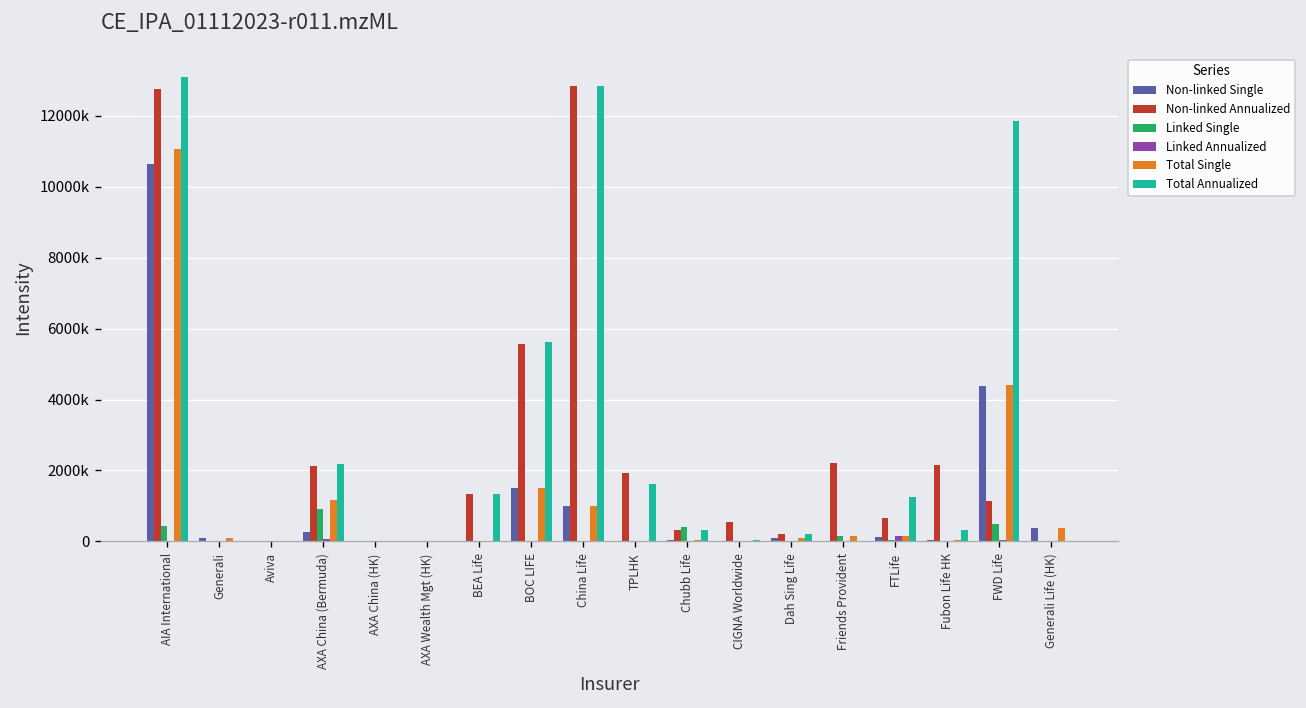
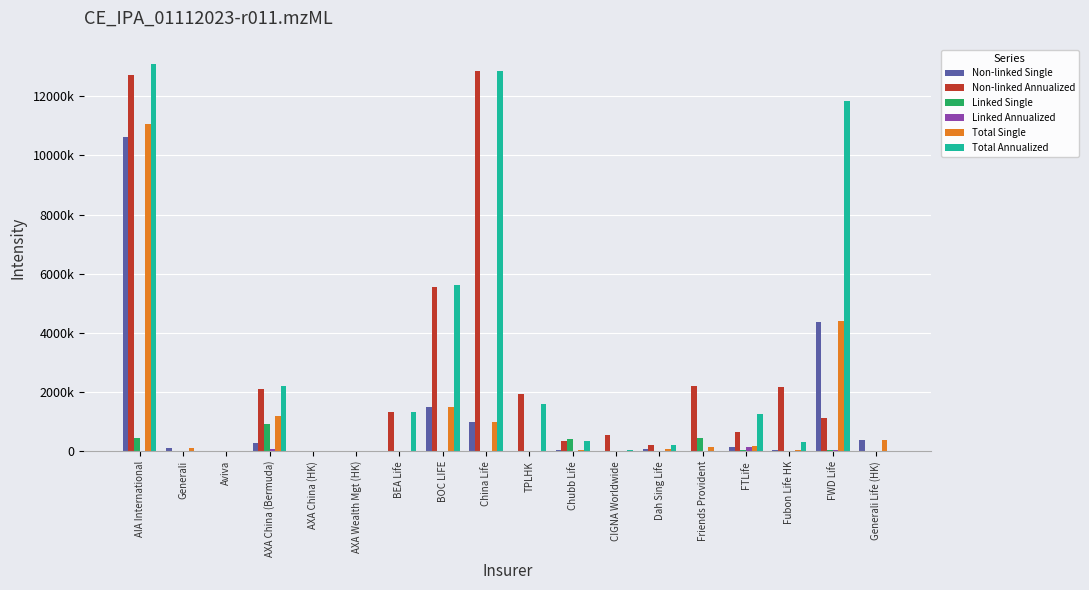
  {
    "Non-linked Annualized": {
      "AIA International": 12700000,
      "Generali": 0,
      "AXA China (Bermuda)": 2100000,
      "BEA Life": 1300000,
      "BOC LIFE": 5600000,
      "China Life": 12800000,
      "TPLHK": 1900000,
      "Chubb Life": 300000,
      "CIGNA Worldwide": 500000,
      "Dah Sing Life": 200000,
      "Friends Provident": 2200000,
      "FTLife": 600000,
      "Fubon Life HK": 2200000,
      "FWD Life": 1100000
    },
    "Linked Single": {
      "AIA International": 400000,
      "Generali": 0,
      "Aviva": 0,
      "AXA China (Bermuda)": 900000,
      "AXA China (HK)": 0,
      "BEA Life": 0,
      "BOC LIFE": 0,
      "China Life": 0,
      "TPLHK": 0,
      "Chubb Life": 400000,
      "CIGNA Worldwide": 0,
-     "Friends Provident": 200000,
+     "Friends Provident": 400000,
      "Fubon Life HK": 0,
-     "FWD Life": 500000,
+     "FWD Life": 0,
      "Generali Life (HK)": 0
    },
    "Total Single": {
      "AIA International": 11100000,
      "Generali": 100000,
      "Aviva": 0,
      "AXA China (Bermuda)": 1200000,
      "AXA China (HK)": 0,
      "BOC LIFE": 1500000,
      "China Life": 1000000,
      "TPLHK": 0,
      "Dah Sing Life": 100000,
      "Friends Provident": 200000,
      "FTLife": 200000,
      "FWD Life": 4400000,
      "Generali Life (HK)": 400000
    },
    "Total Annualized": {
      "AIA International": 13100000,
      "Generali": 0,
      "AXA China (Bermuda)": 2200000,
      "BEA Life": 1300000,
      "BOC LIFE": 5600000,
      "China Life": 12800000,
      "TPLHK": 1600000,
      "Chubb Life": 300000,
      "Dah Sing Life": 200000,
      "FTLife": 1300000,
      "Fubon Life HK": 300000,
      "FWD Life": 11900000
    }
  }
